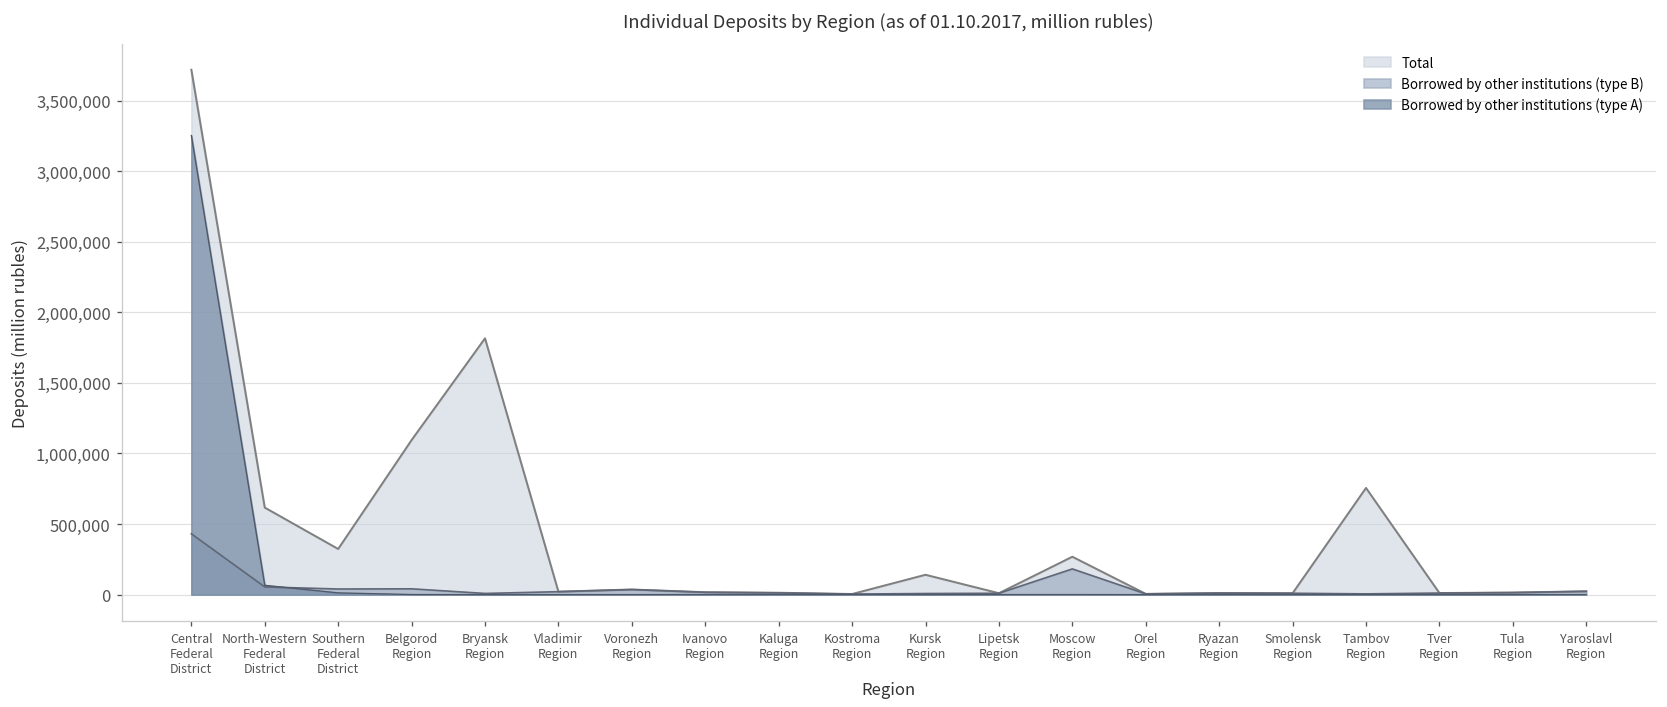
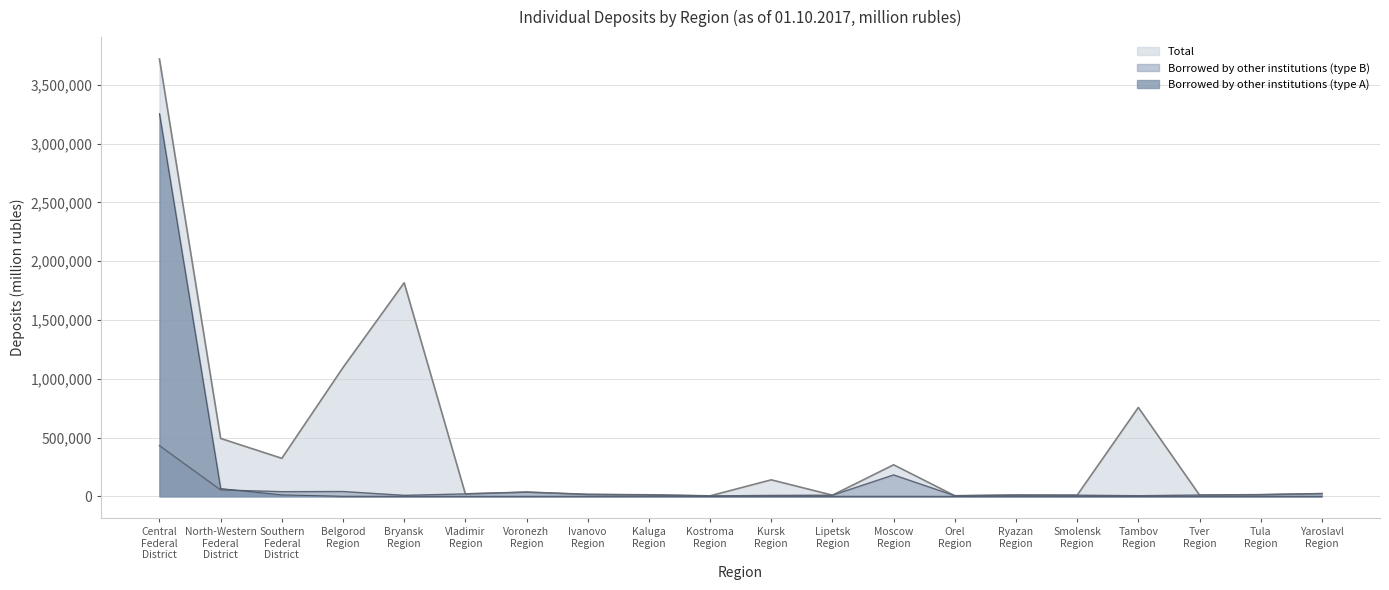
  {
    "Total": {
      "Central Federal District": "3,720,000",
-     "North-Western Federal District": "620,000",
+     "North-Western Federal District": "490,000",
      "Southern Federal District": "320,000",
      "Belgorod Region": "1,100,000",
      "Bryansk Region": "1,820,000",
      "Kursk Region": "140,000",
      "Moscow Region": "270,000",
      "Tambov Region": "760,000"
    }
  }
